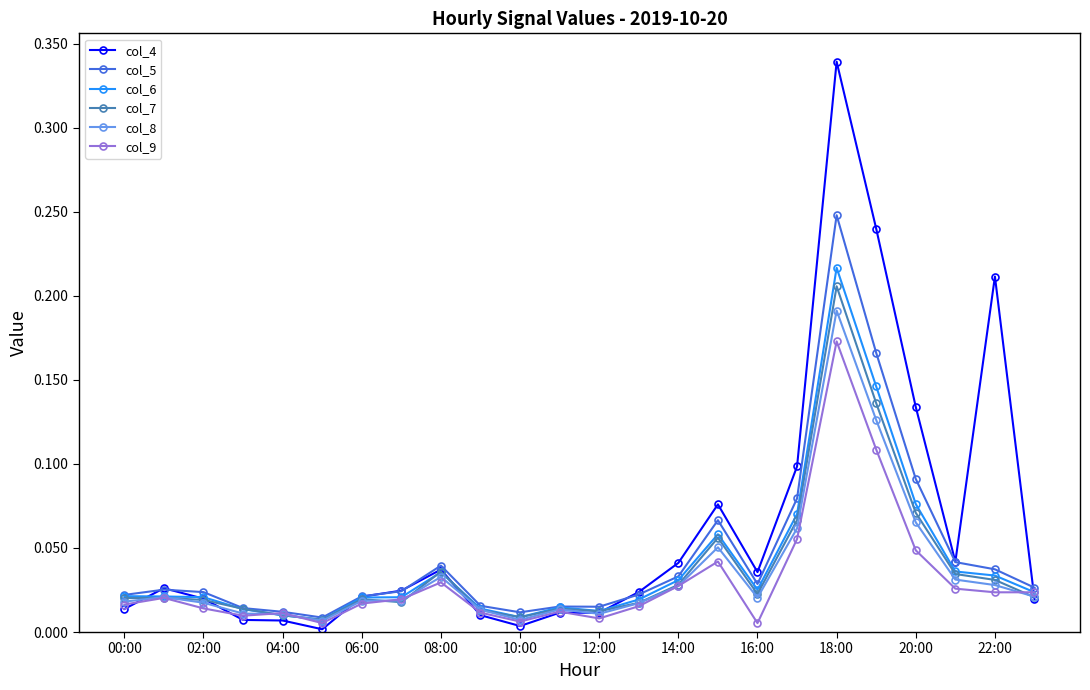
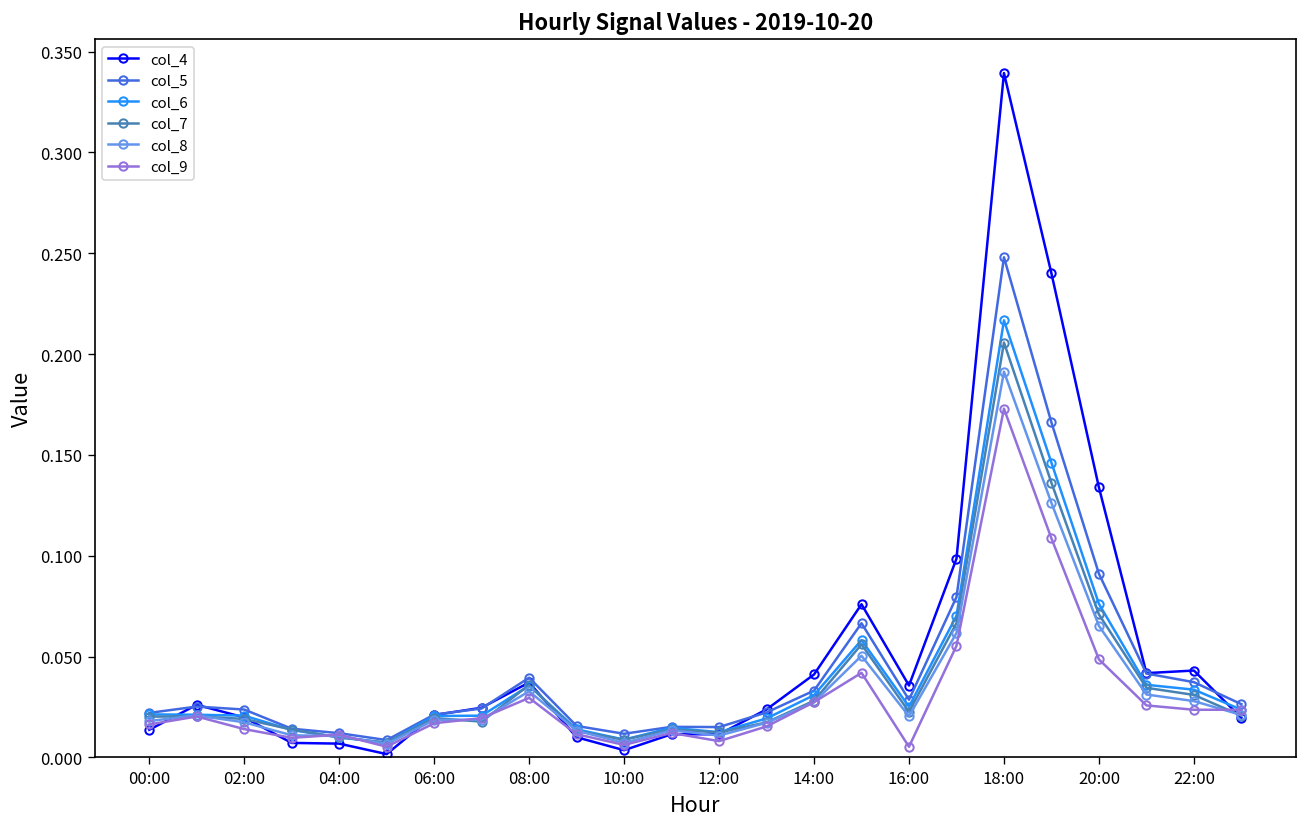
  {
    "col_4": {
      "00:00": 0.014,
      "04:00": 0.007,
      "10:00": 0.004,
      "14:00": 0.041,
      "16:00": 0.036,
      "18:00": 0.339,
      "20:00": 0.134,
-     "22:00": 0.212
+     "22:00": 0.043
    },
    "col_6": {
      "14:00": 0.031,
      "16:00": 0.025,
      "18:00": 0.217,
      "20:00": 0.076,
      "22:00": 0.034
    },
    "col_9": {
      "00:00": 0.016,
      "02:00": 0.014,
      "06:00": 0.017,
      "08:00": 0.030,
      "12:00": 0.008,
      "16:00": 0.005,
      "18:00": 0.173,
      "20:00": 0.049,
      "22:00": 0.024
    }
  }
